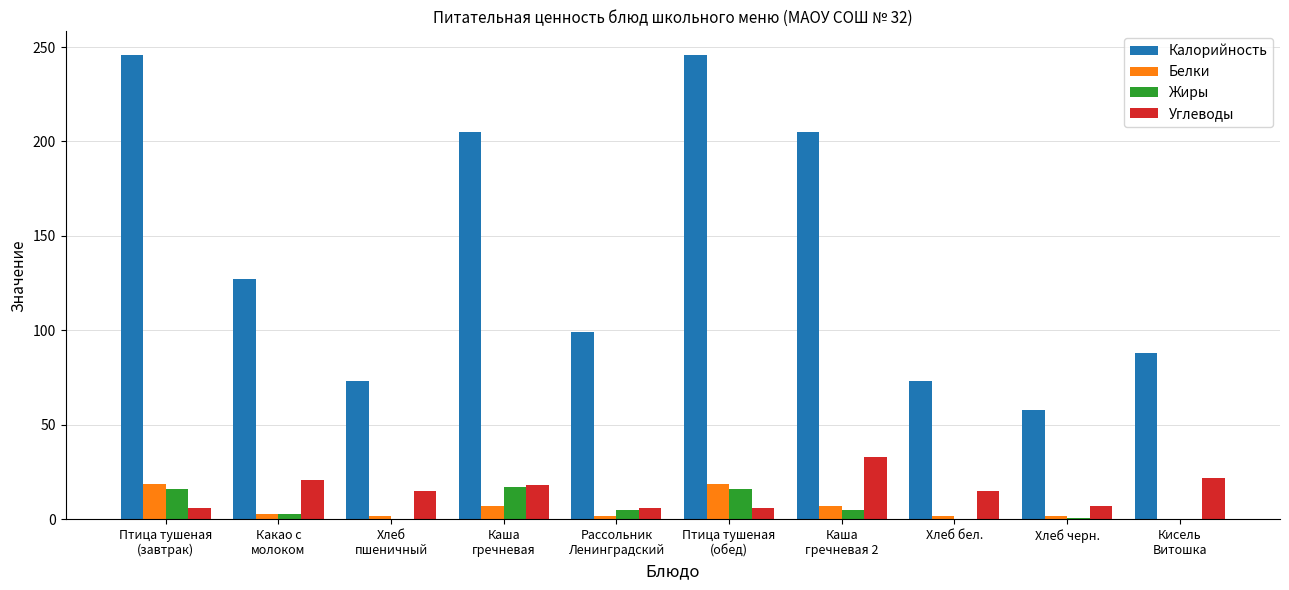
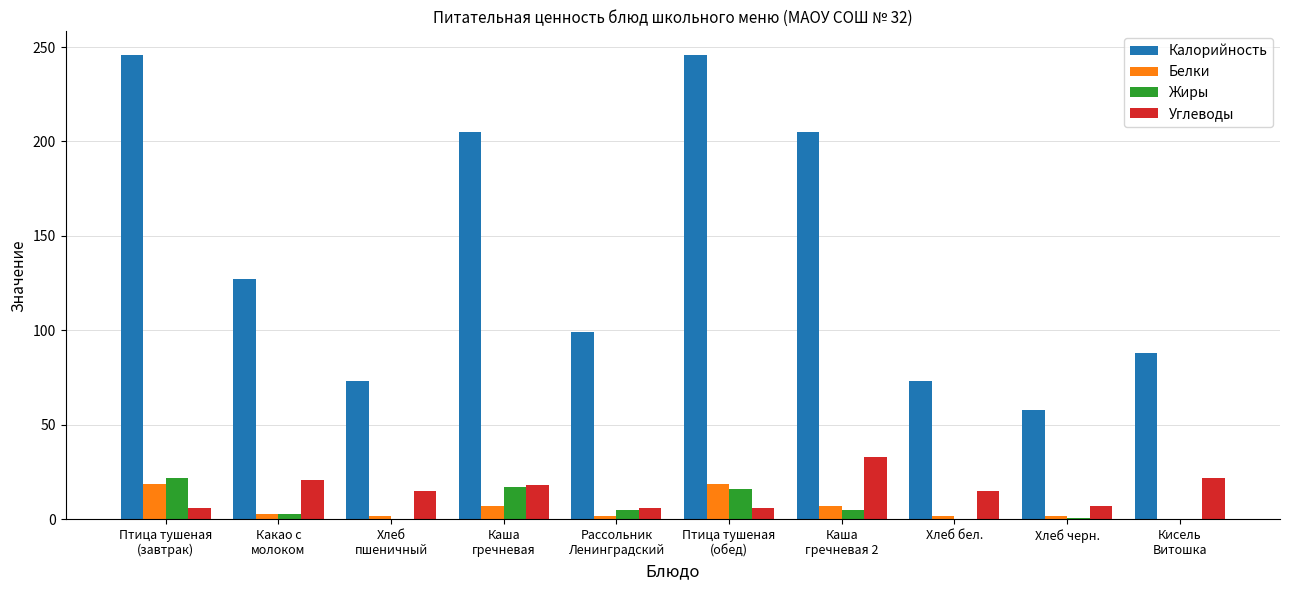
  {
    "Калорийность": {
      "Птица тушеная (завтрак)": 246,
      "Какао с молоком": 127,
      "Хлеб пшеничный": 73,
      "Каша гречневая": 205,
      "Рассольник Ленинградский": 99,
      "Птица тушеная (обед)": 246,
      "Каша гречневая 2": 205,
      "Хлеб бел.": 73,
      "Хлеб черн.": 58,
      "Кисель Витошка": 88
    },
    "Белки": {
      "Птица тушеная (завтрак)": 19,
      "Какао с молоком": 3,
      "Хлеб пшеничный": 2,
      "Каша гречневая": 7,
      "Рассольник Ленинградский": 2,
      "Птица тушеная (обед)": 19,
      "Каша гречневая 2": 7,
      "Хлеб бел.": 2,
      "Хлеб черн.": 2,
      "Кисель Витошка": 0
    },
    "Жиры": {
-     "Птица тушеная (завтрак)": 16,
+     "Птица тушеная (завтрак)": 22,
      "Какао с молоком": 3,
      "Хлеб пшеничный": 0,
      "Каша гречневая": 17,
      "Рассольник Ленинградский": 5,
      "Птица тушеная (обед)": 16,
      "Каша гречневая 2": 5,
      "Хлеб бел.": 0,
      "Кисель Витошка": 0
    },
    "Углеводы": {
      "Птица тушеная (завтрак)": 6,
      "Какао с молоком": 21,
      "Хлеб пшеничный": 15,
      "Каша гречневая": 18,
      "Рассольник Ленинградский": 6,
      "Птица тушеная (обед)": 6,
      "Каша гречневая 2": 33,
      "Хлеб бел.": 15,
      "Хлеб черн.": 7,
      "Кисель Витошка": 22
    }
  }
